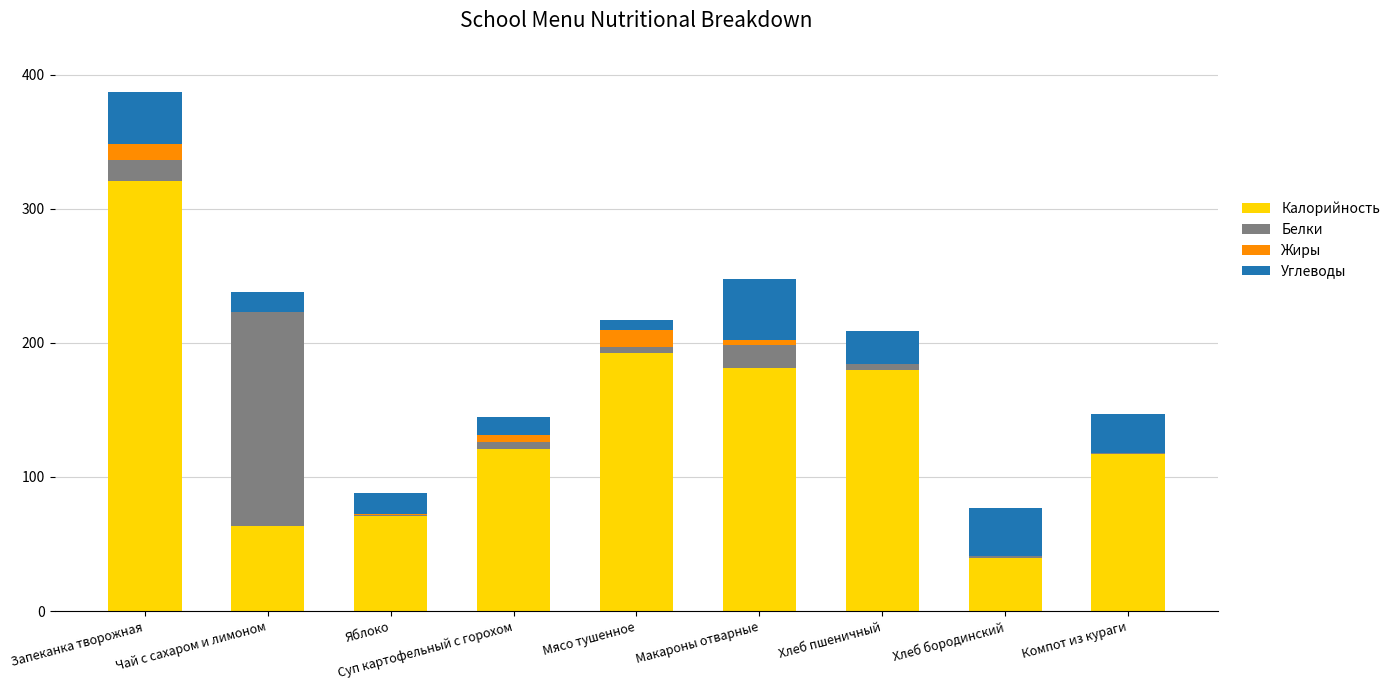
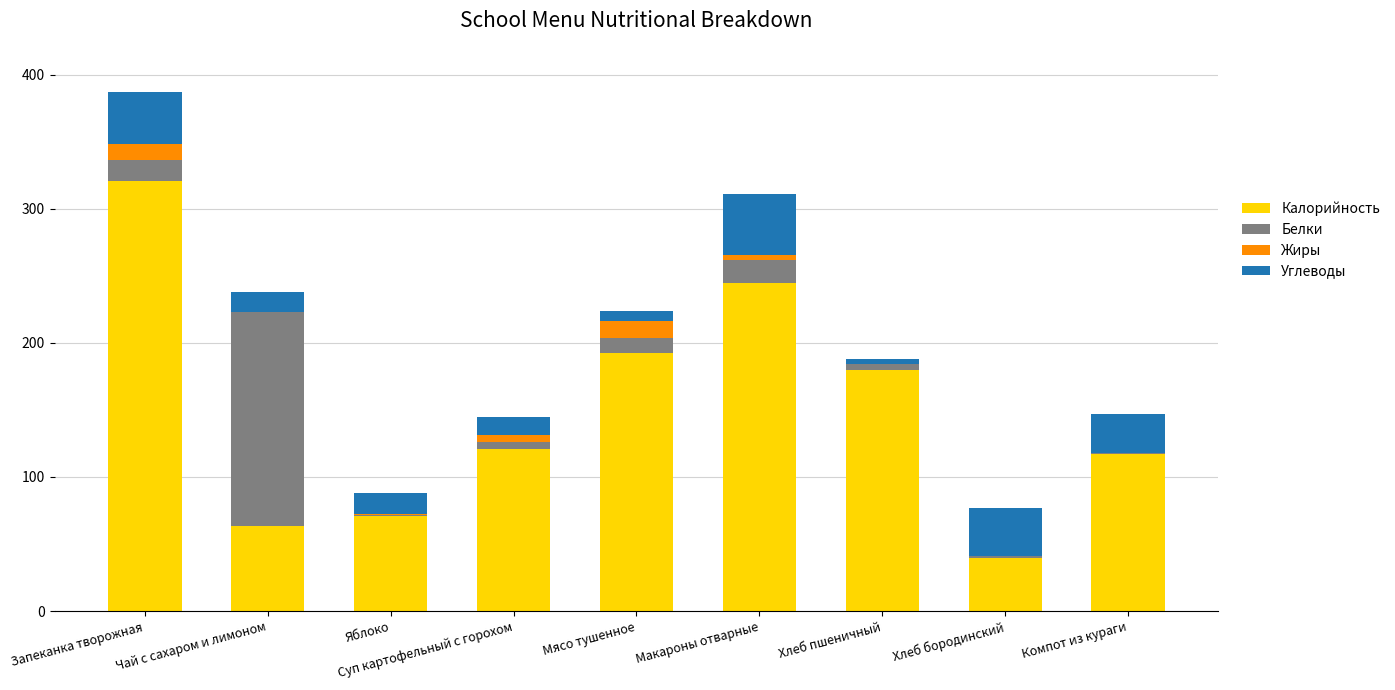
  {
    "Калорийность": {
      "Запеканка творожная": 321,
      "Чай с сахаром и лимоном": 64,
      "Яблоко": 71,
      "Суп картофельный с горохом": 121,
      "Мясо тушенное": 193,
-     "Макароны отварные": 181,
+     "Макароны отварные": 244,
      "Хлеб пшеничный": 180,
      "Хлеб бородинский": 40,
      "Компот из кураги": 117
    },
    "Белки": {
      "Запеканка творожная": 15,
      "Чай с сахаром и лимоном": 159,
      "Суп картофельный с горохом": 6,
-     "Мясо тушенное": 4,
+     "Мясо тушенное": 11,
      "Макароны отварные": 17,
      "Хлеб пшеничный": 4
    },
    "Жиры": {
      "Запеканка творожная": 12,
      "Суп картофельный с горохом": 5,
      "Мясо тушенное": 13,
      "Макароны отварные": 4
    },
    "Углеводы": {
      "Запеканка творожная": 39,
      "Чай с сахаром и лимоном": 15,
      "Яблоко": 16,
      "Суп картофельный с горохом": 14,
      "Мясо тушенное": 7,
      "Макароны отварные": 45,
-     "Хлеб пшеничный": 25,
+     "Хлеб пшеничный": 3,
      "Хлеб бородинский": 36,
      "Компот из кураги": 29
    }
  }
